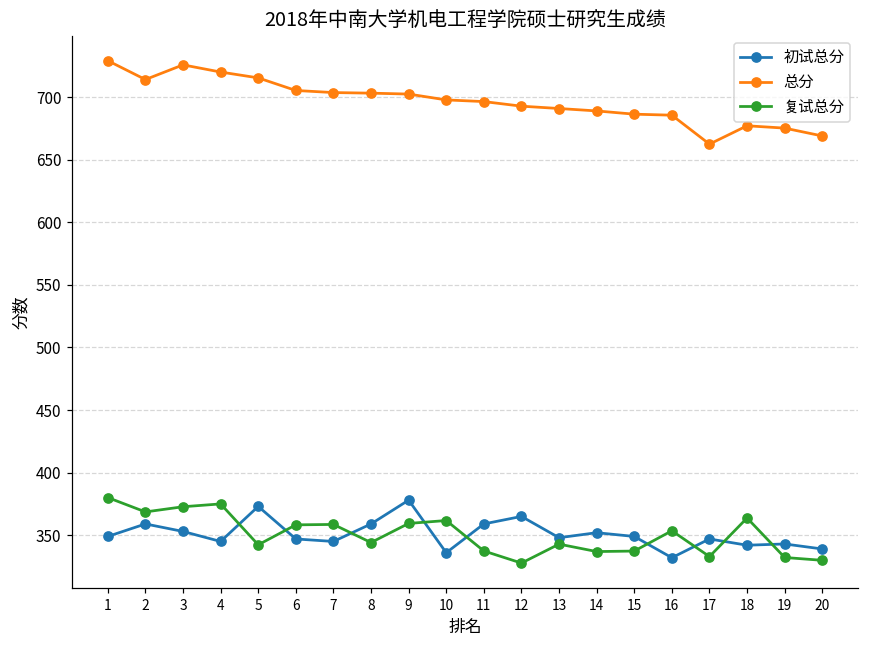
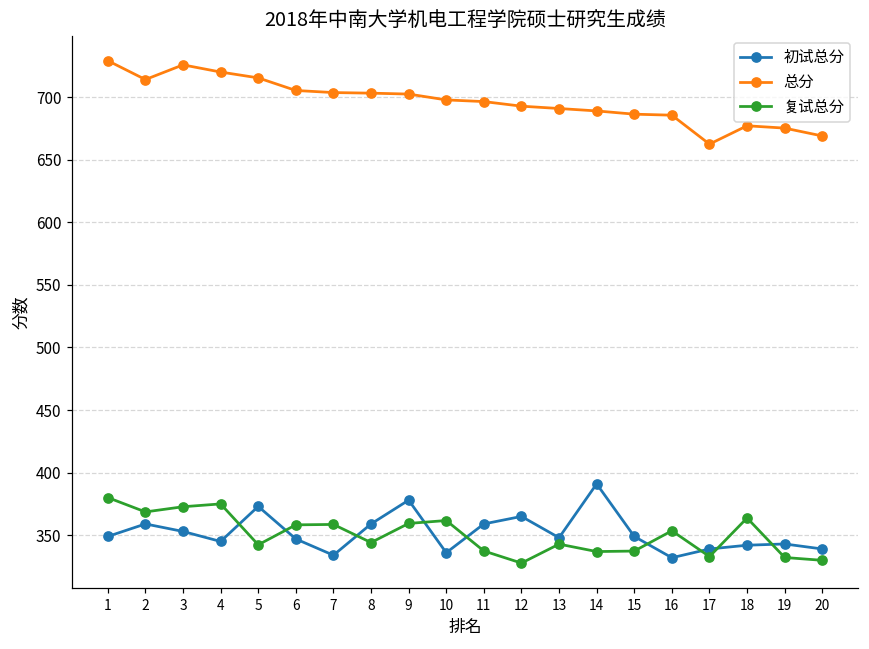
  {
    "初试总分": {
      "1": 349,
      "2": 359,
      "3": 353,
      "4": 345,
      "5": 373,
      "6": 347,
-     "7": 345,
+     "7": 334,
      "8": 359,
      "9": 378,
      "10": 336,
      "11": 359,
      "12": 365,
      "13": 348,
-     "14": 352,
+     "14": 391,
      "15": 349,
      "16": 332,
-     "17": 347,
+     "17": 339,
      "18": 342,
      "19": 343,
      "20": 339
    },
    "总分": {
      "1": 729,
      "2": 714,
      "3": 726,
      "4": 720,
      "5": 715,
      "6": 705,
      "7": 704,
      "8": 703,
      "9": 702,
      "10": 698,
      "11": 696,
      "12": 693,
      "13": 691,
      "14": 689,
      "15": 686,
      "16": 686,
      "17": 662,
      "18": 677,
      "19": 675,
      "20": 669
    },
    "复试总分": {
      "1": 380,
      "2": 369,
      "3": 373,
      "4": 375,
      "5": 342,
      "6": 358,
      "7": 359,
      "8": 344,
      "9": 359,
      "10": 362,
      "11": 337,
      "12": 328,
      "13": 343,
      "14": 337,
      "15": 337,
      "16": 354,
      "17": 333,
      "18": 364,
      "19": 332,
      "20": 330
    }
  }
